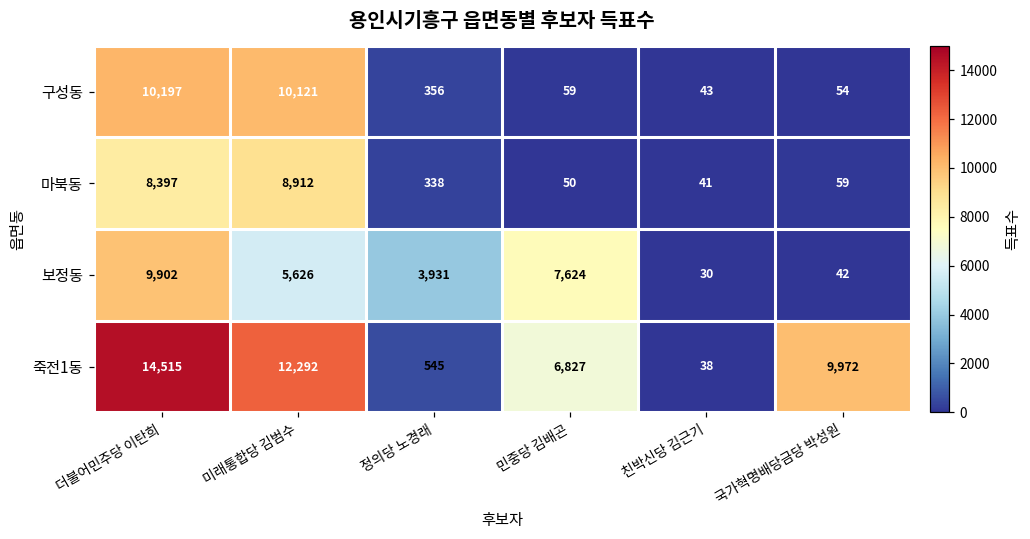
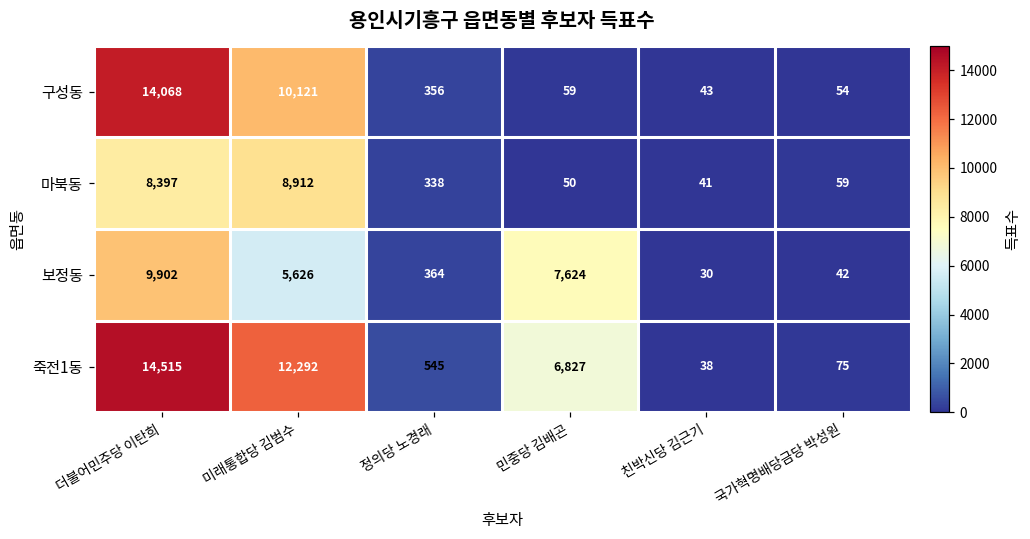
  {
    "구성동": {
-     "더불어민주당 이탄희": "10,197",
+     "더불어민주당 이탄희": "14,068",
      "미래통합당 김범수": "10,121",
      "정의당 노경래": "356",
      "민중당 김배곤": "59",
      "친박신당 김근기": "43",
      "국가혁명배당금당 박성원": "54"
    },
    "마북동": {
      "더불어민주당 이탄희": "8,397",
      "미래통합당 김범수": "8,912",
      "정의당 노경래": "338",
      "민중당 김배곤": "50",
      "친박신당 김근기": "41",
      "국가혁명배당금당 박성원": "59"
    },
    "보정동": {
      "더불어민주당 이탄희": "9,902",
      "미래통합당 김범수": "5,626",
-     "정의당 노경래": "3,931",
+     "정의당 노경래": "364",
      "민중당 김배곤": "7,624",
      "친박신당 김근기": "30",
      "국가혁명배당금당 박성원": "42"
    },
    "죽전1동": {
      "더불어민주당 이탄희": "14,515",
      "미래통합당 김범수": "12,292",
      "정의당 노경래": "545",
      "민중당 김배곤": "6,827",
      "친박신당 김근기": "38",
-     "국가혁명배당금당 박성원": "9,972"
+     "국가혁명배당금당 박성원": "75"
    }
  }
